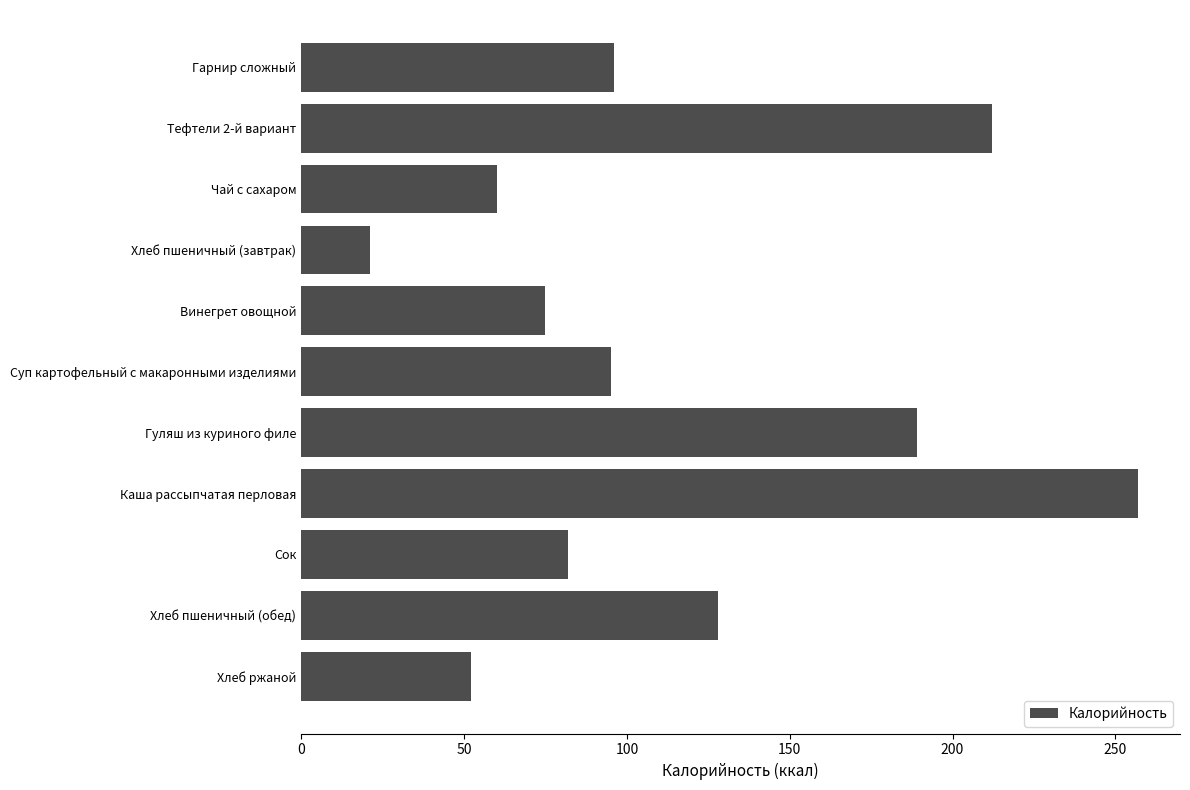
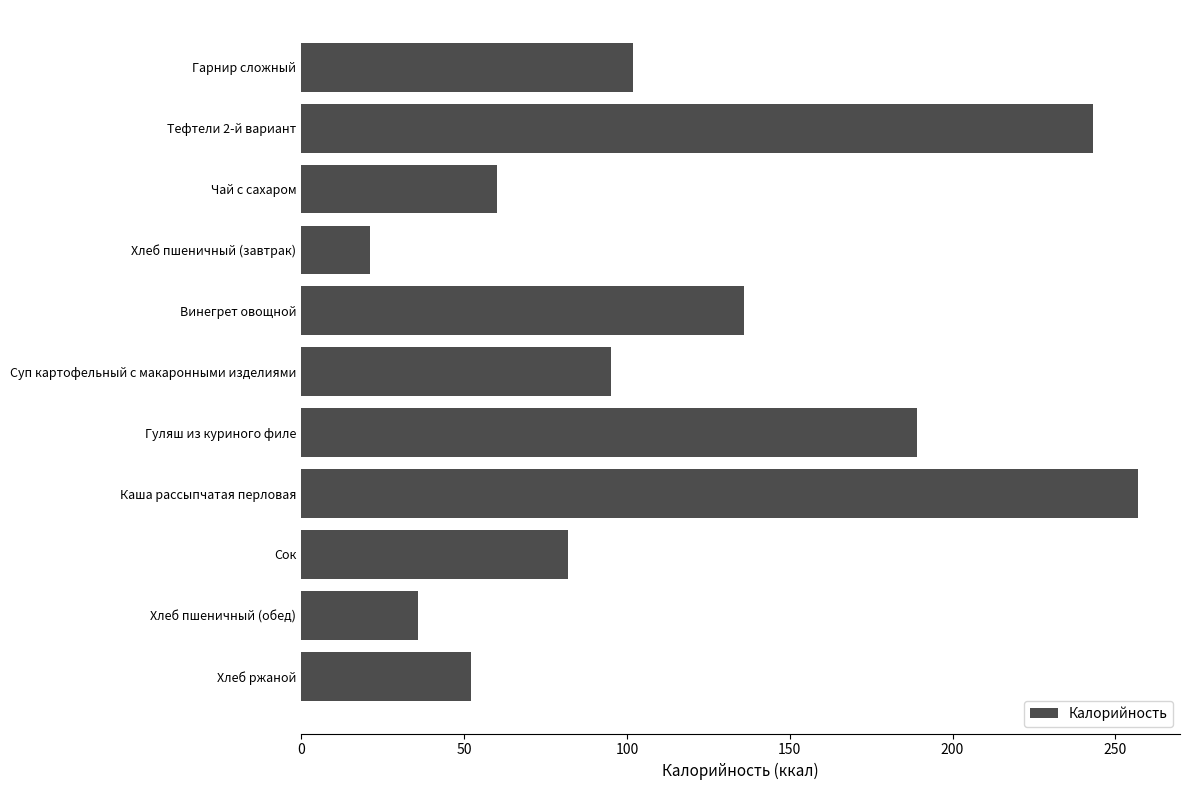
  {
-   "Гарнир сложный": 96,
-   "Тефтели 2-й вариант": 212,
+   "Гарнир сложный": 102,
+   "Тефтели 2-й вариант": 243,
    "Чай с сахаром": 60,
    "Хлеб пшеничный (завтрак)": 21,
-   "Винегрет овощной": 75,
+   "Винегрет овощной": 136,
    "Суп картофельный с макаронными изделиями": 95,
    "Гуляш из куриного филе": 189,
    "Каша рассыпчатая перловая": 257,
    "Сок": 82,
-   "Хлеб пшеничный (обед)": 128,
+   "Хлеб пшеничный (обед)": 36,
    "Хлеб ржаной": 52
  }
